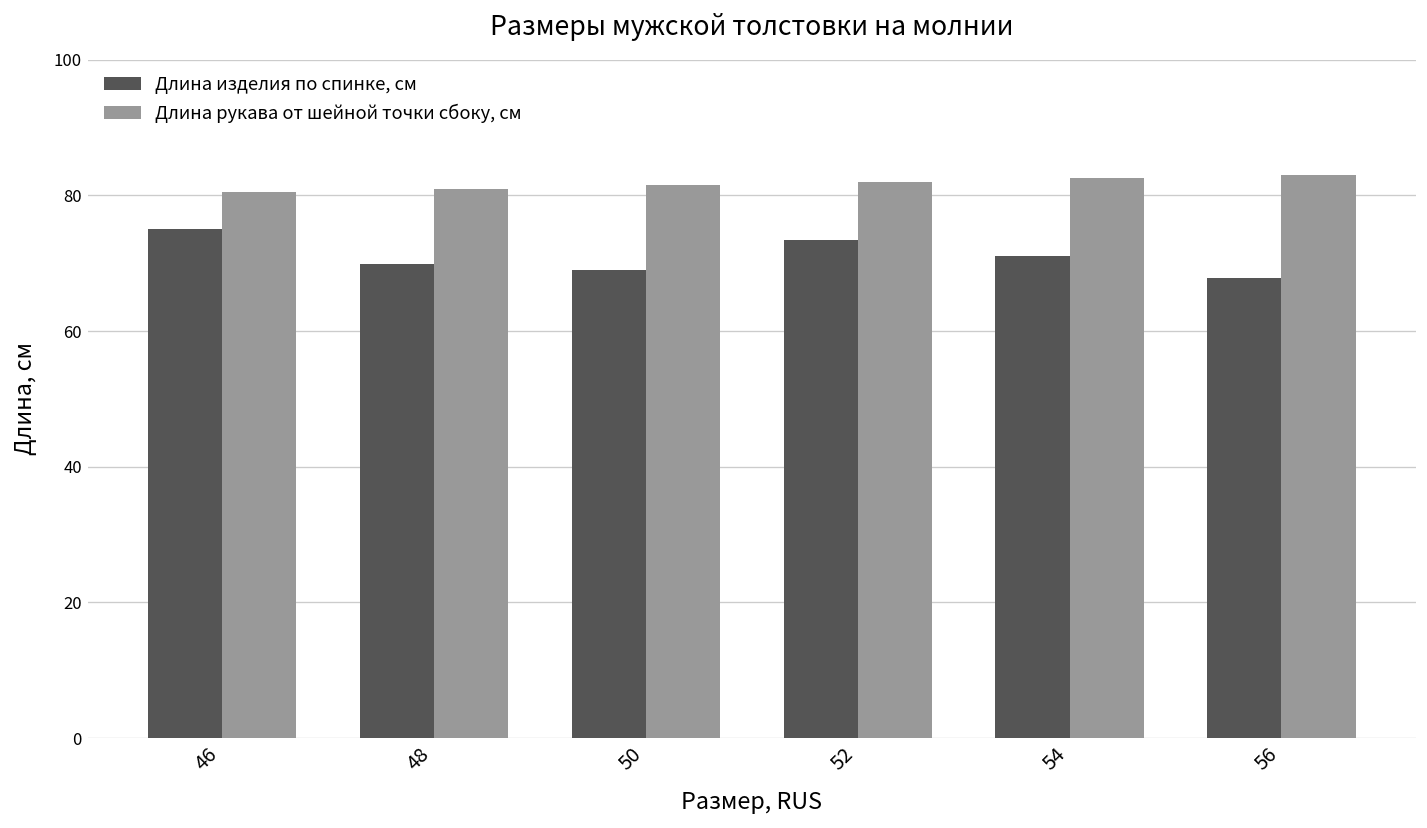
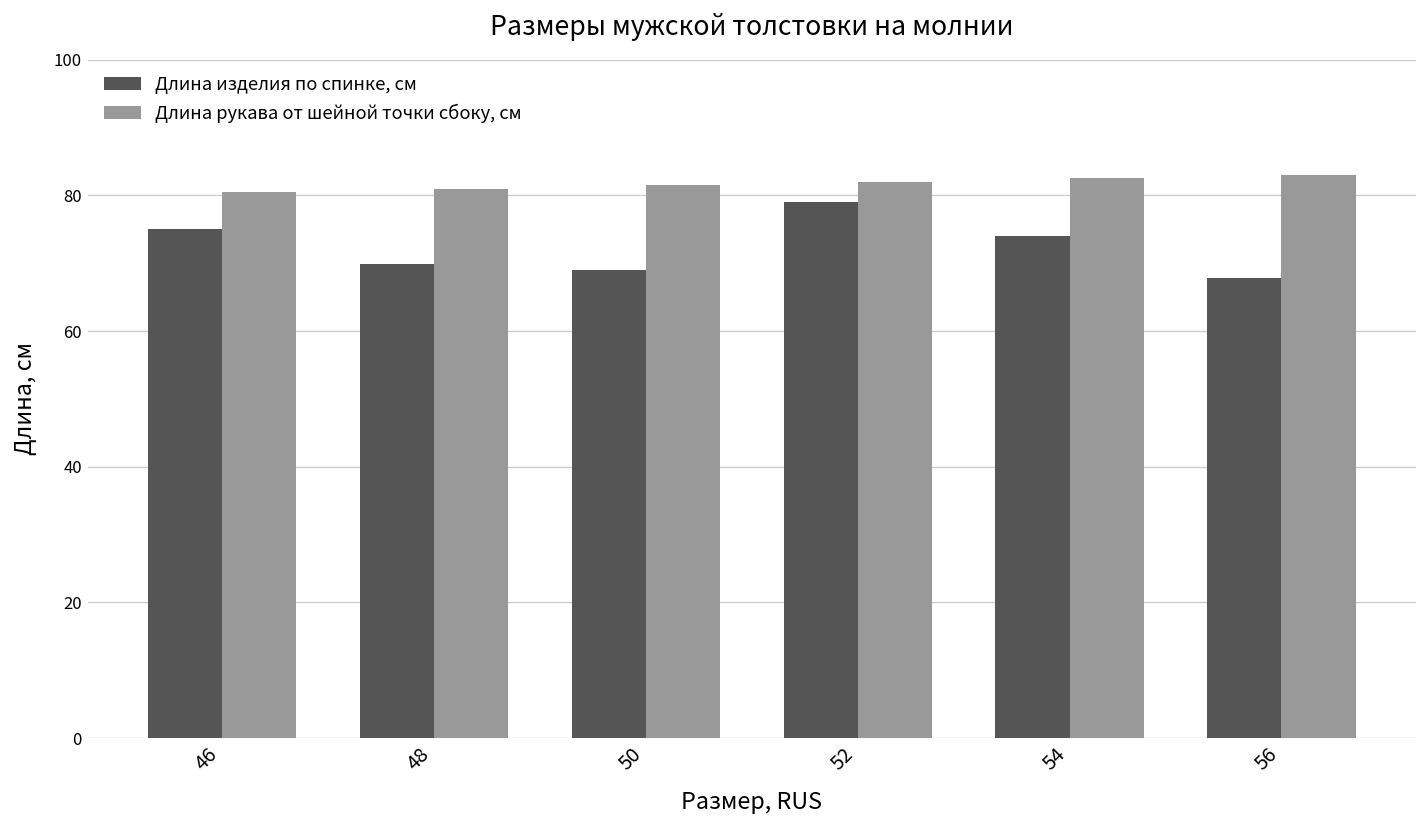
  {
    "Длина изделия по спинке, см": {
      "46": 75,
      "48": 70,
      "50": 69,
-     "52": 74,
-     "54": 71,
+     "52": 79,
+     "54": 74,
      "56": 68
    },
    "Длина рукава от шейной точки сбоку, см": {
      "46": 81,
      "48": 81,
      "50": 82,
      "52": 82,
      "54": 83,
      "56": 83
    }
  }
